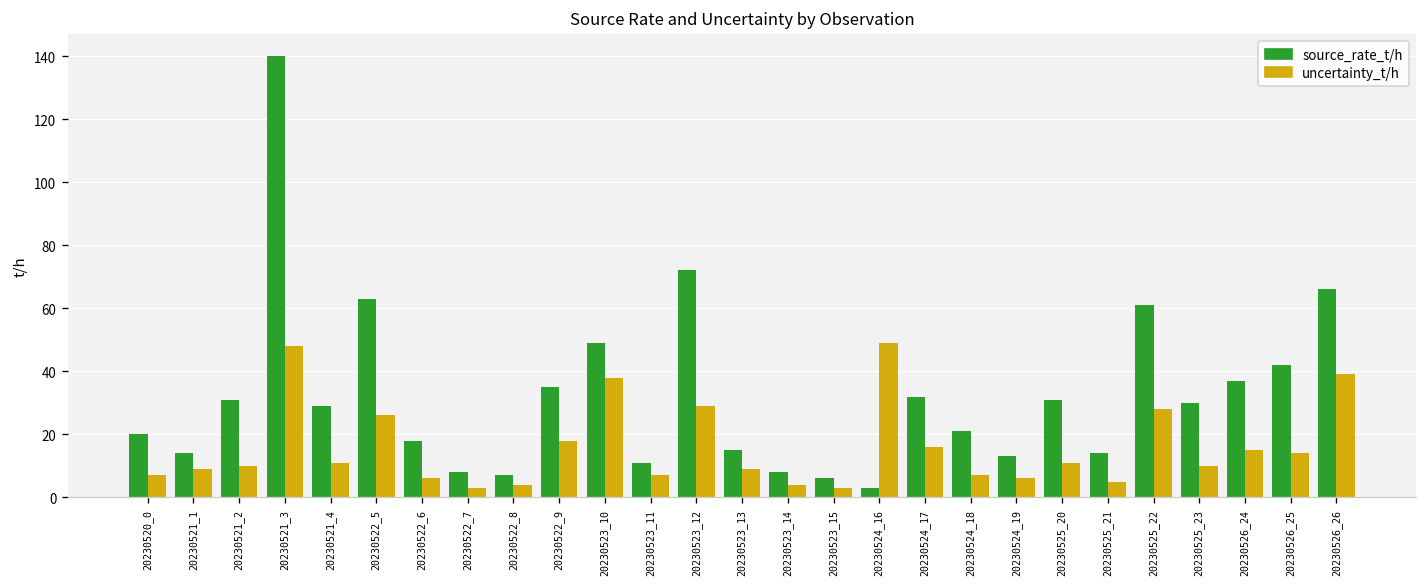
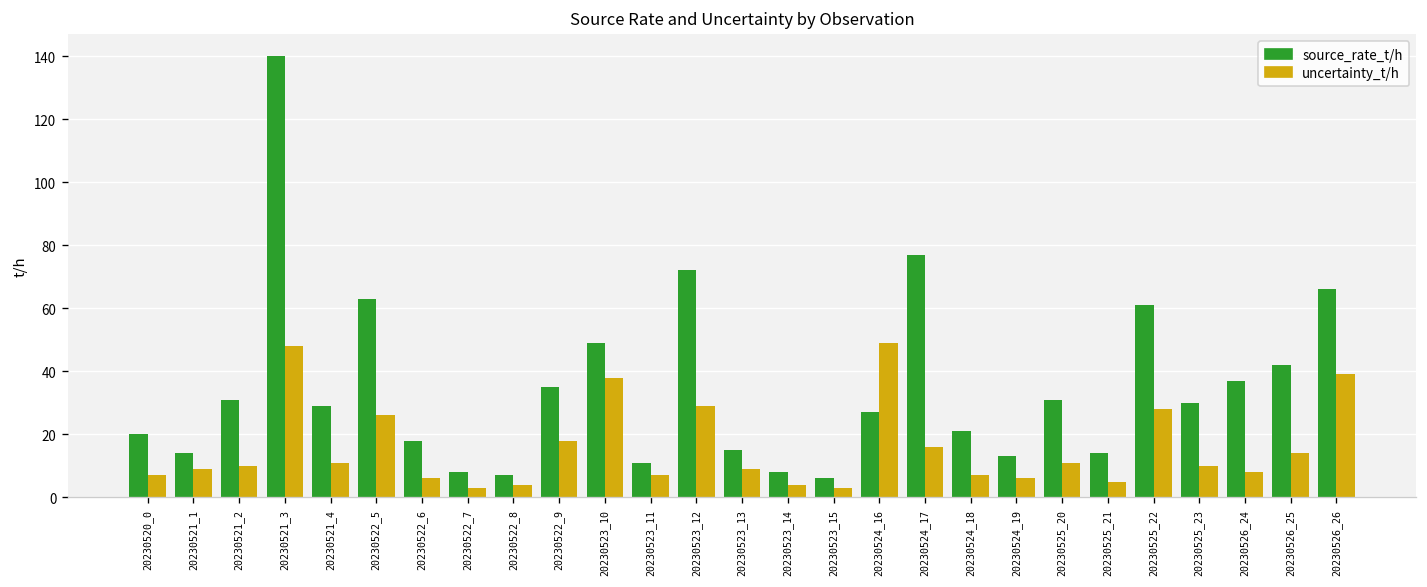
  {
    "source_rate_t/h": {
      "20230520_0": 20,
      "20230521_1": 14,
      "20230521_2": 31,
      "20230521_3": 140,
      "20230521_4": 29,
      "20230522_5": 63,
      "20230522_6": 18,
      "20230522_7": 8,
      "20230522_8": 7,
      "20230522_9": 35,
      "20230523_10": 49,
      "20230523_11": 11,
      "20230523_12": 72,
      "20230523_13": 15,
      "20230523_14": 8,
      "20230523_15": 6,
-     "20230524_16": 3,
-     "20230524_17": 32,
+     "20230524_16": 27,
+     "20230524_17": 77,
      "20230524_18": 21,
      "20230524_19": 13,
      "20230525_20": 31,
      "20230525_21": 14,
      "20230525_22": 61,
      "20230525_23": 30,
      "20230526_24": 37,
      "20230526_25": 42,
      "20230526_26": 66
    },
    "uncertainty_t/h": {
      "20230520_0": 7,
      "20230521_1": 9,
      "20230521_2": 10,
      "20230521_3": 48,
      "20230521_4": 11,
      "20230522_5": 26,
      "20230522_6": 6,
      "20230522_7": 3,
      "20230522_8": 4,
      "20230522_9": 18,
      "20230523_10": 38,
      "20230523_11": 7,
      "20230523_12": 29,
      "20230523_13": 9,
      "20230523_14": 4,
      "20230523_15": 3,
      "20230524_16": 49,
      "20230524_17": 16,
      "20230524_18": 7,
      "20230524_19": 6,
      "20230525_20": 11,
      "20230525_21": 5,
      "20230525_22": 28,
      "20230525_23": 10,
-     "20230526_24": 15,
+     "20230526_24": 8,
      "20230526_25": 14,
      "20230526_26": 39
    }
  }
